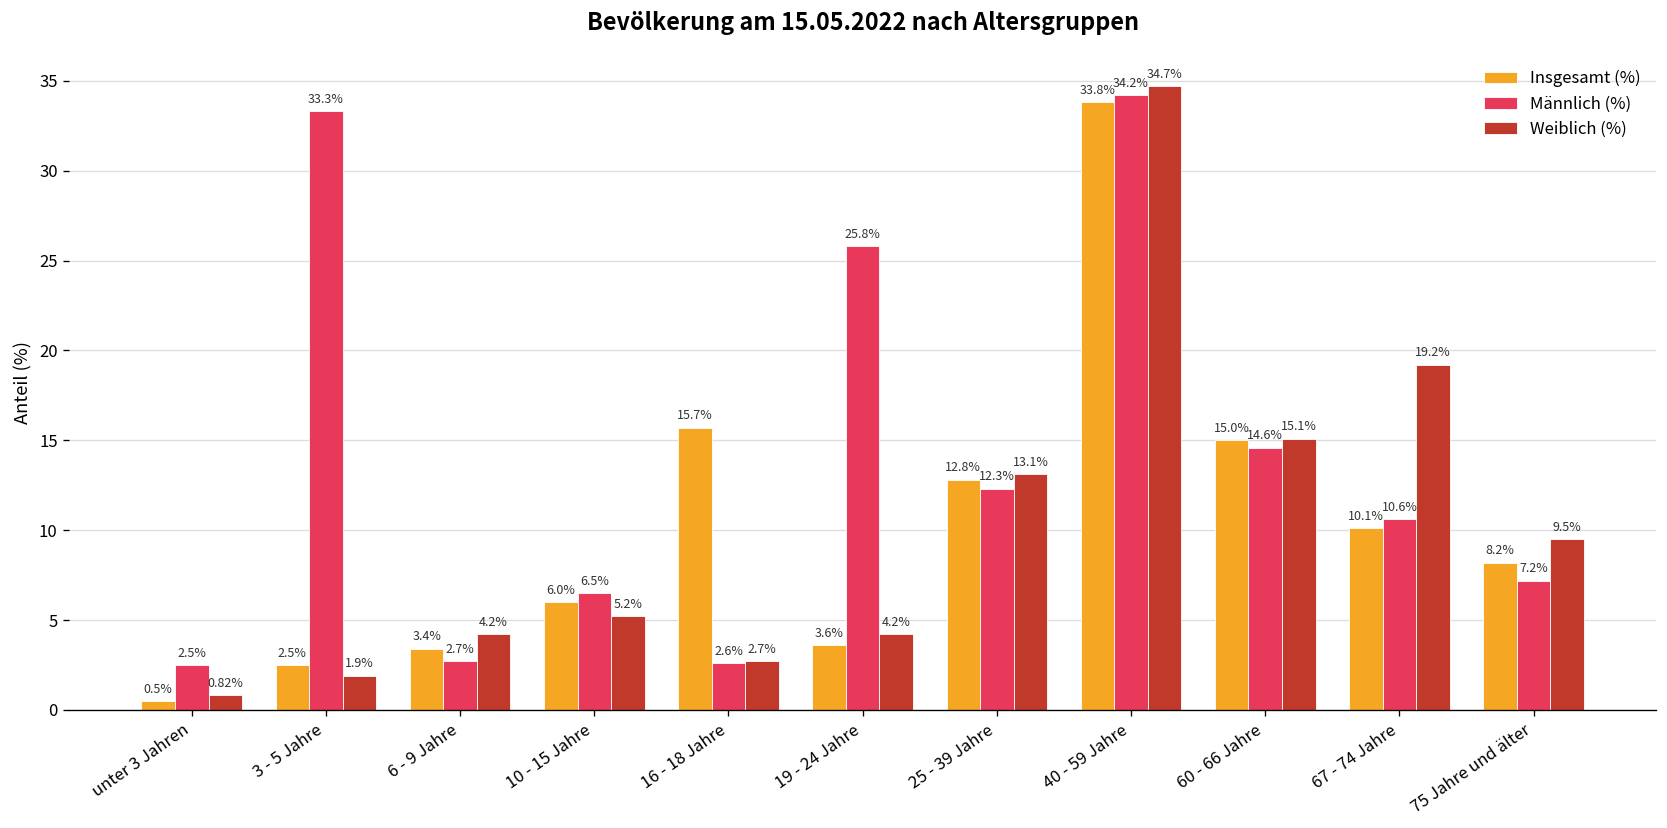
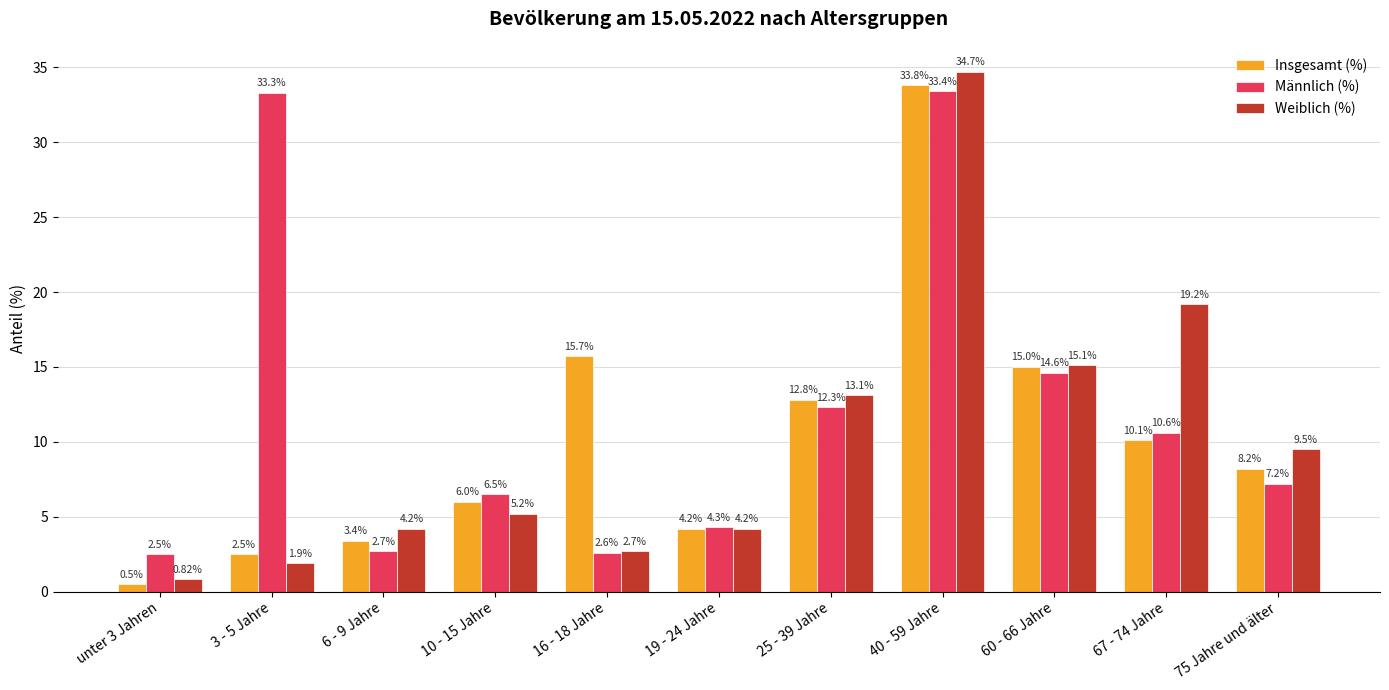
  {
    "Insgesamt (%)": {
      "unter 3 Jahren": "0.5%",
      "3 - 5 Jahre": "2.5%",
      "6 - 9 Jahre": "3.4%",
      "10 - 15 Jahre": "6.0%",
      "16 - 18 Jahre": "15.7%",
-     "19 - 24 Jahre": "3.6%",
+     "19 - 24 Jahre": "4.2%",
      "25 - 39 Jahre": "12.8%",
      "40 - 59 Jahre": "33.8%",
      "60 - 66 Jahre": "15.0%",
      "67 - 74 Jahre": "10.1%",
      "75 Jahre und älter": "8.2%"
    },
    "Männlich (%)": {
      "unter 3 Jahren": "2.5%",
      "3 - 5 Jahre": "33.3%",
      "6 - 9 Jahre": "2.7%",
      "10 - 15 Jahre": "6.5%",
      "16 - 18 Jahre": "2.6%",
-     "19 - 24 Jahre": "25.8%",
+     "19 - 24 Jahre": "4.3%",
      "25 - 39 Jahre": "12.3%",
-     "40 - 59 Jahre": "34.2%",
+     "40 - 59 Jahre": "33.4%",
      "60 - 66 Jahre": "14.6%",
      "67 - 74 Jahre": "10.6%",
      "75 Jahre und älter": "7.2%"
    },
    "Weiblich (%)": {
      "unter 3 Jahren": "0.82%",
      "3 - 5 Jahre": "1.9%",
      "6 - 9 Jahre": "4.2%",
      "10 - 15 Jahre": "5.2%",
      "16 - 18 Jahre": "2.7%",
      "19 - 24 Jahre": "4.2%",
      "25 - 39 Jahre": "13.1%",
      "40 - 59 Jahre": "34.7%",
      "60 - 66 Jahre": "15.1%",
      "67 - 74 Jahre": "19.2%",
      "75 Jahre und älter": "9.5%"
    }
  }
